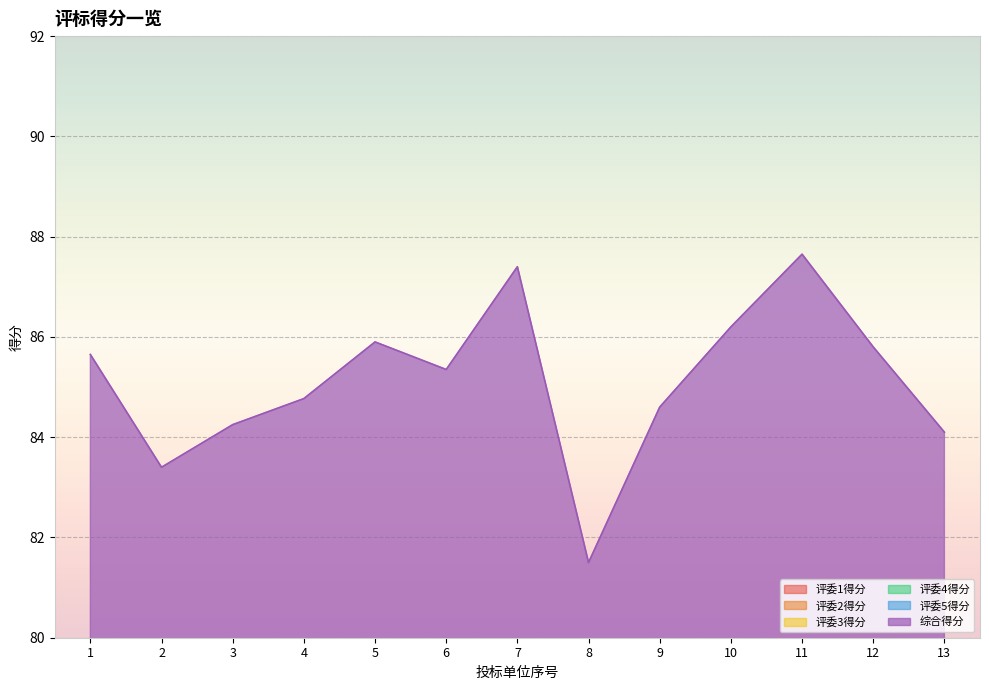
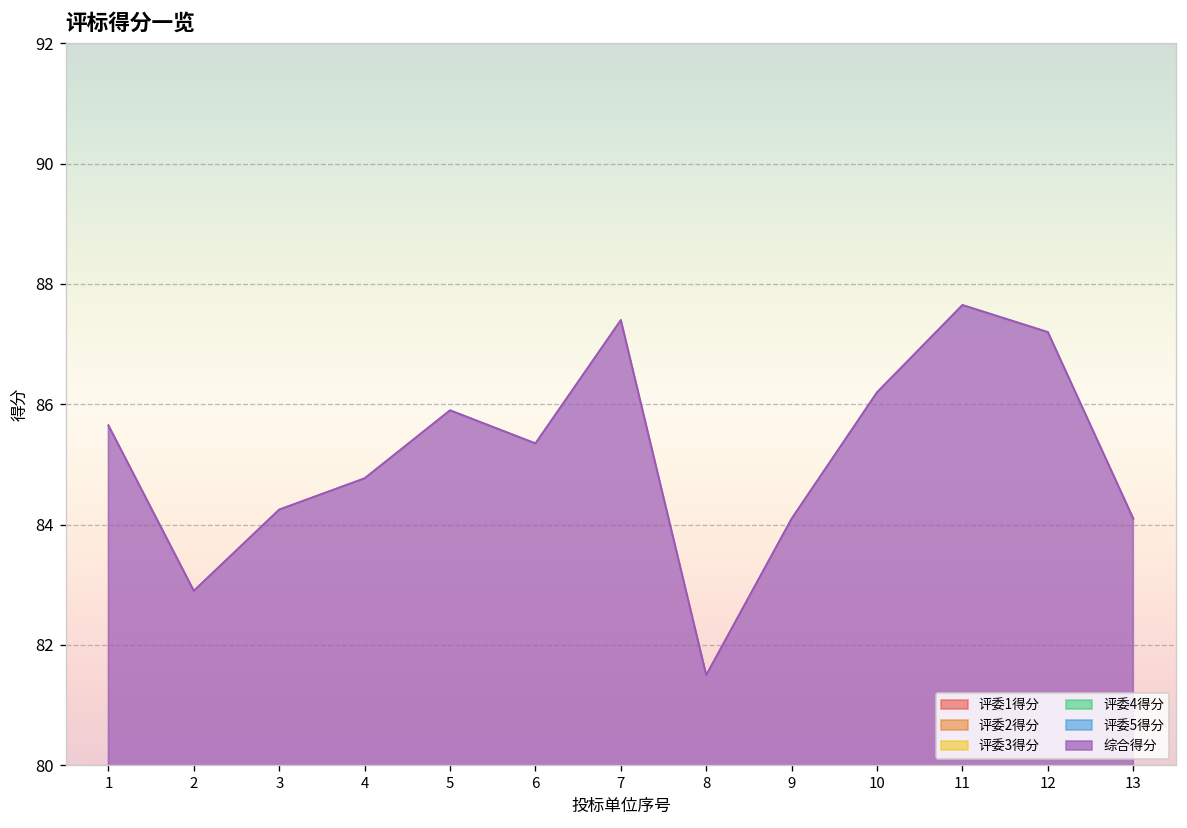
  {
    "综合得分": {
      "1": 85.7,
-     "2": 83.4,
+     "2": 82.9,
      "3": 84.3,
      "4": 84.8,
      "5": 85.9,
      "6": 85.4,
      "7": 87.4,
      "8": 81.5,
-     "9": 84.6,
+     "9": 84.1,
      "10": 86.2,
      "11": 87.7,
-     "12": 85.8,
+     "12": 87.2,
      "13": 84.1
    }
  }
